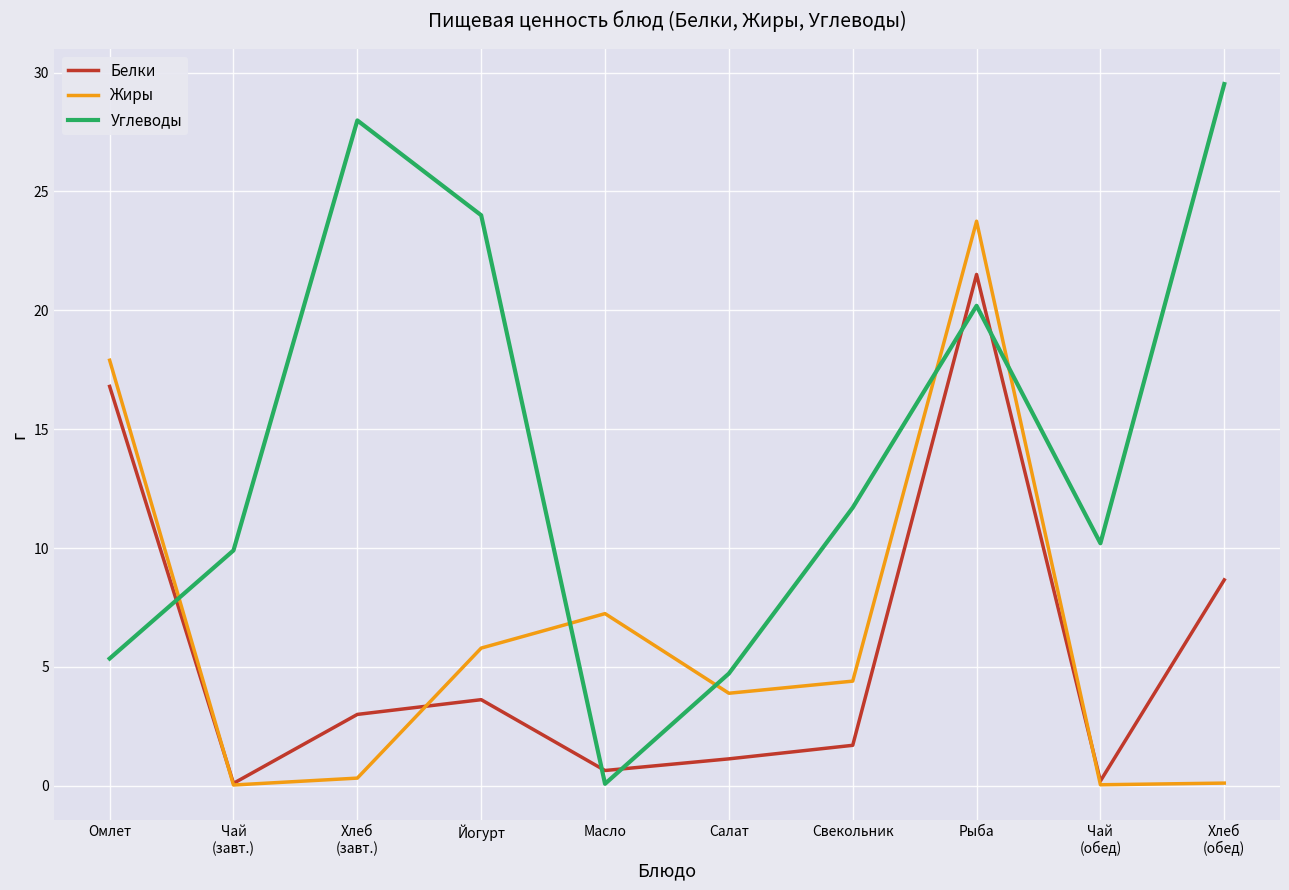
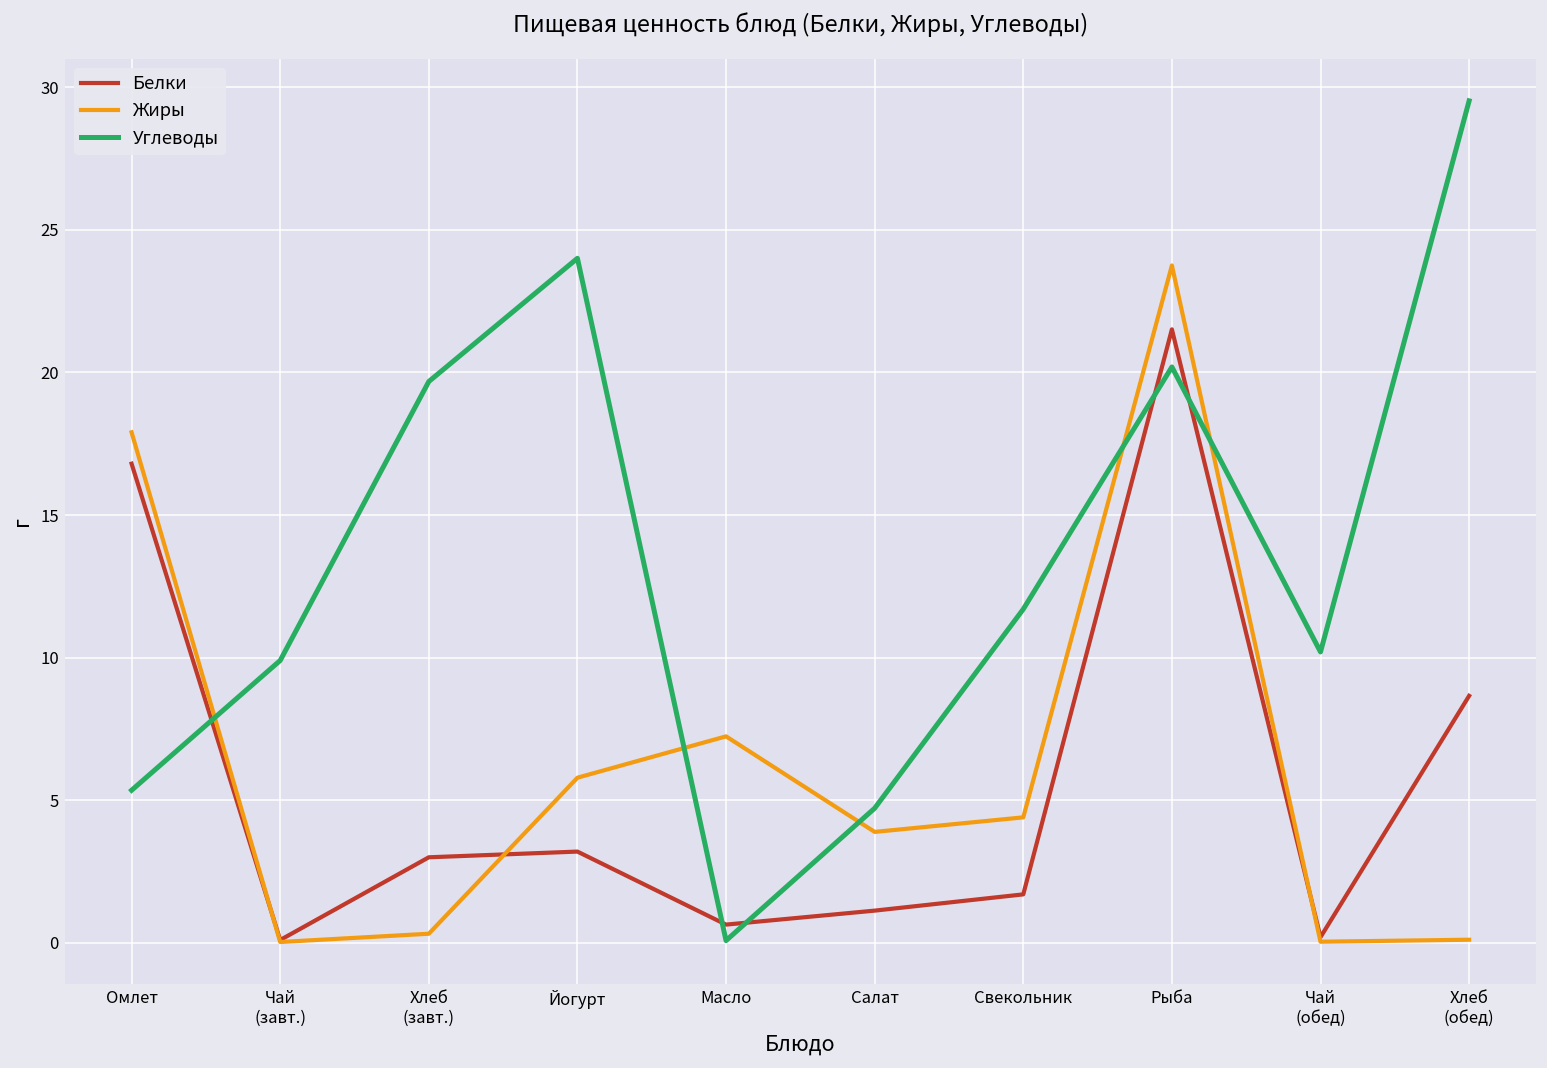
  {
    "Белки": {
      "Омлет": 16.8,
      "Хлеб (завт.)": 3.0,
-     "Йогурт": 3.6,
+     "Йогурт": 3.2,
      "Масло": 0.6,
      "Салат": 1.1,
      "Свекольник": 1.7,
      "Рыба": 21.5,
      "Чай (обед)": 0.2,
      "Хлеб (обед)": 8.7
    },
    "Жиры": {
      "Омлет": 17.9,
      "Хлеб (завт.)": 0.3,
      "Йогурт": 5.8,
      "Масло": 7.2,
      "Салат": 3.9,
      "Свекольник": 4.4,
      "Рыба": 23.8,
      "Чай (обед)": 0.0,
      "Хлеб (обед)": 0.1
    },
    "Углеводы": {
      "Омлет": 5.4,
      "Чай (завт.)": 9.9,
-     "Хлеб (завт.)": 28.0,
+     "Хлеб (завт.)": 19.7,
      "Йогурт": 24.0,
      "Масло": 0.1,
      "Салат": 4.7,
      "Свекольник": 11.7,
      "Рыба": 20.2,
      "Чай (обед)": 10.2,
      "Хлеб (обед)": 29.5
    }
  }
